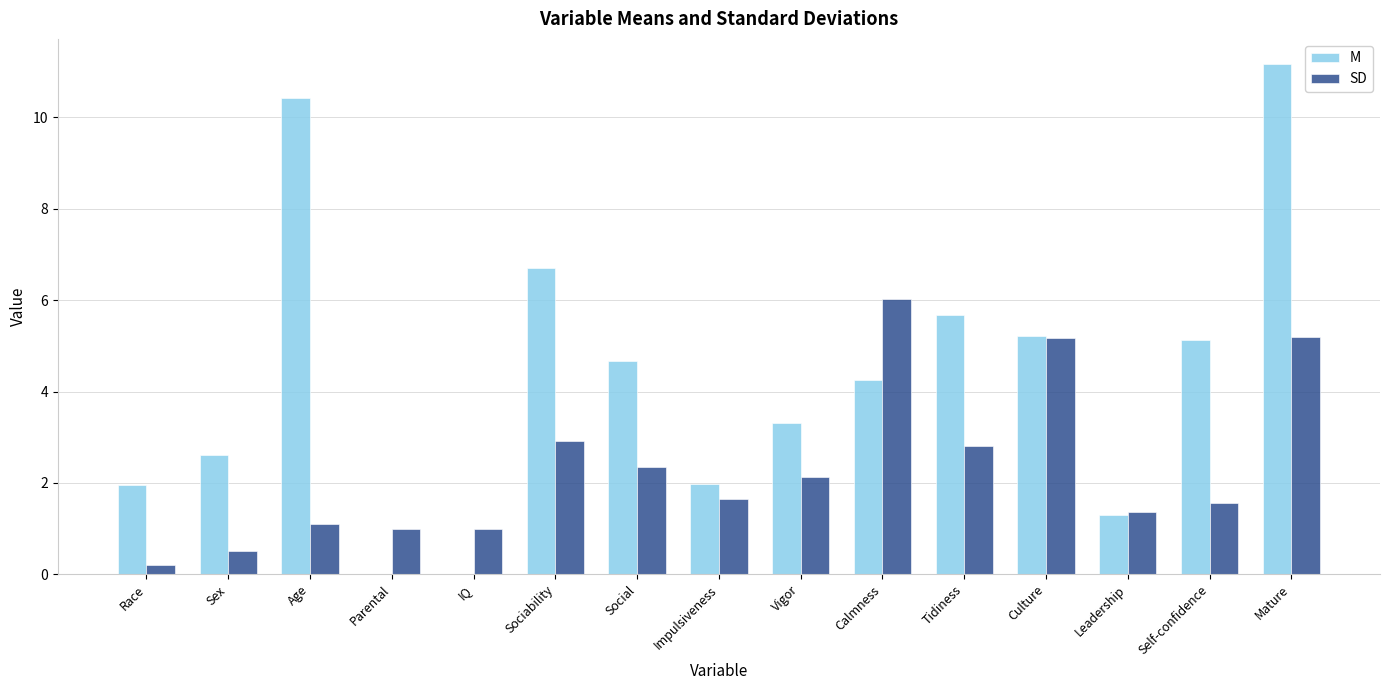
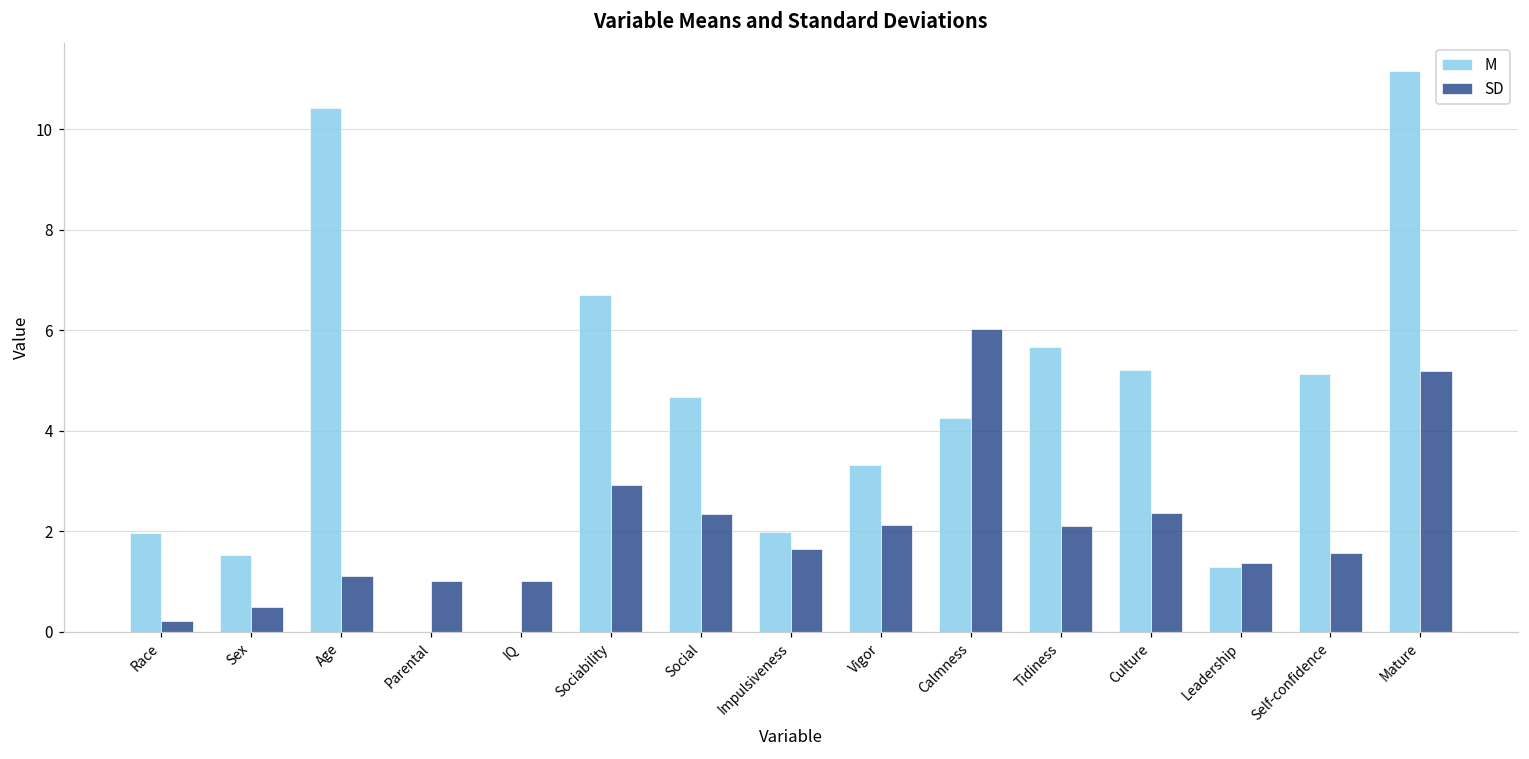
  {
    "M": {
      "Race": 2.0,
-     "Sex": 2.6,
+     "Sex": 1.5,
      "Age": 10.4,
      "Parental": 0.0,
      "IQ": 0.0,
      "Sociability": 6.7,
      "Social": 4.7,
      "Impulsiveness": 2.0,
      "Vigor": 3.3,
      "Calmness": 4.3,
      "Tidiness": 5.7,
      "Culture": 5.2,
      "Leadership": 1.3,
      "Self-confidence": 5.1,
      "Mature": 11.2
    },
    "SD": {
      "Race": 0.2,
      "Sex": 0.5,
      "Age": 1.1,
      "Parental": 1.0,
      "IQ": 1.0,
      "Sociability": 2.9,
      "Social": 2.4,
      "Impulsiveness": 1.6,
      "Vigor": 2.1,
      "Calmness": 6.0,
-     "Tidiness": 2.8,
-     "Culture": 5.2,
+     "Tidiness": 2.1,
+     "Culture": 2.4,
      "Leadership": 1.4,
      "Self-confidence": 1.6,
      "Mature": 5.2
    }
  }
